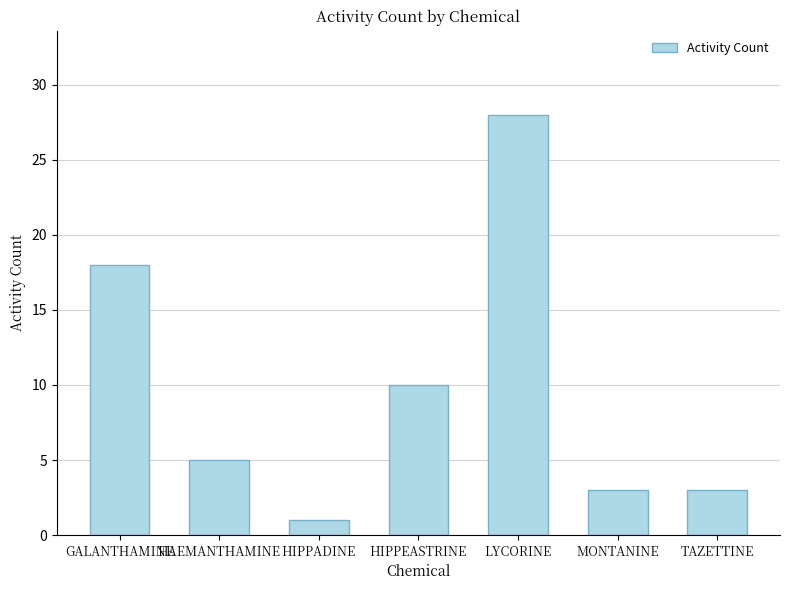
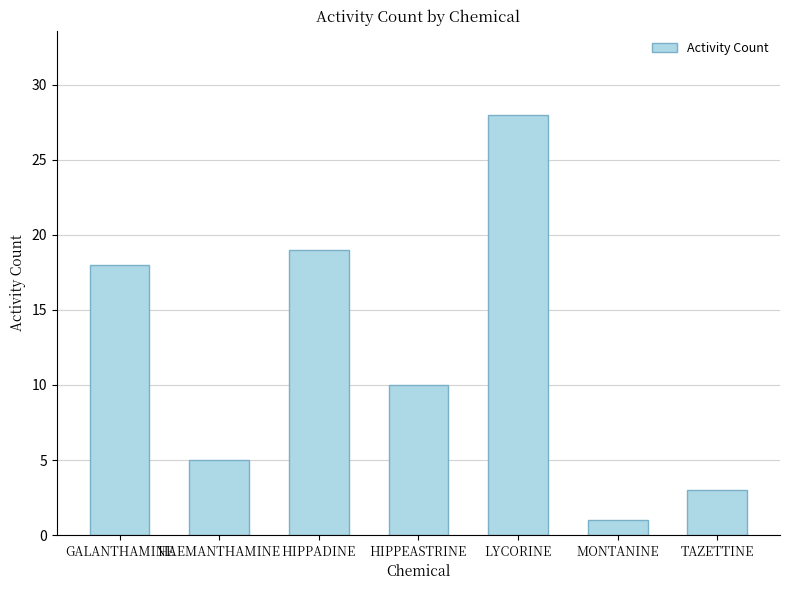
  {
    "GALANTHAMINE": 18,
    "HAEMANTHAMINE": 5,
-   "HIPPADINE": 1,
+   "HIPPADINE": 19,
    "HIPPEASTRINE": 10,
    "LYCORINE": 28,
-   "MONTANINE": 3,
+   "MONTANINE": 1,
    "TAZETTINE": 3
  }
